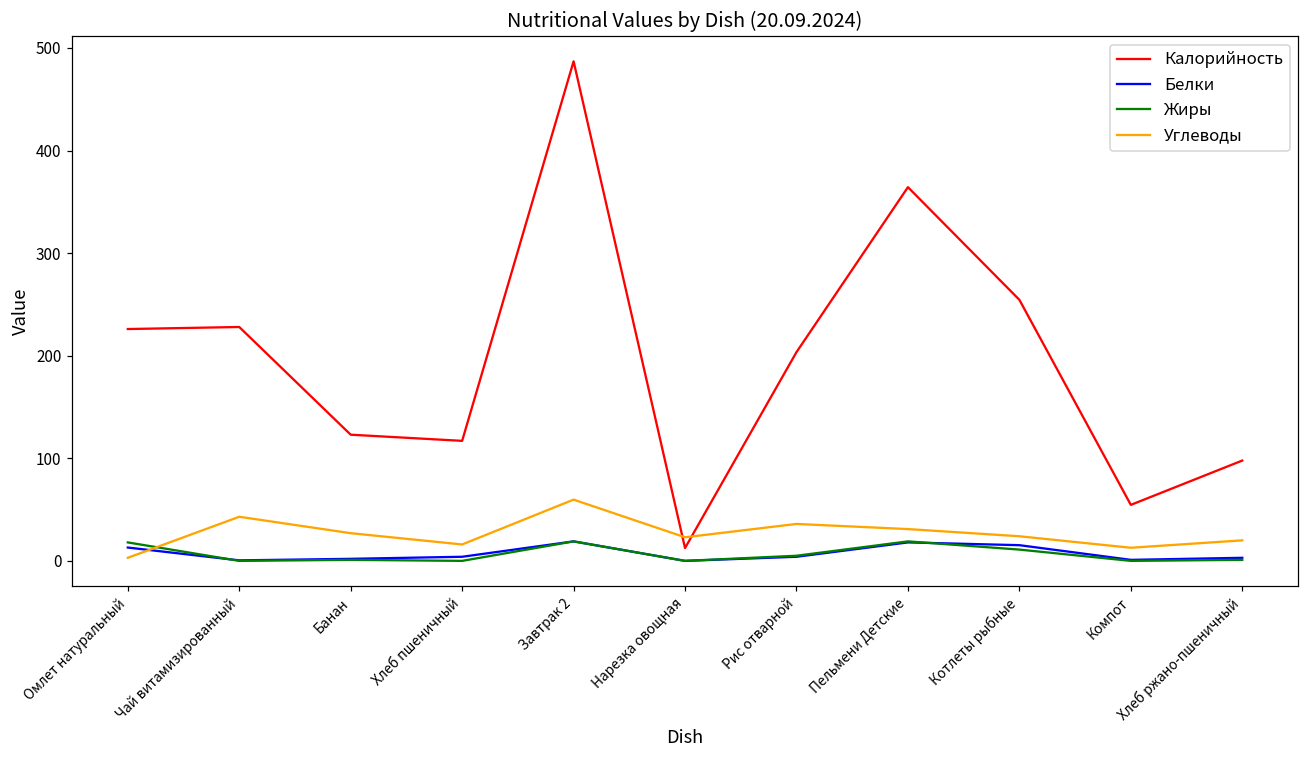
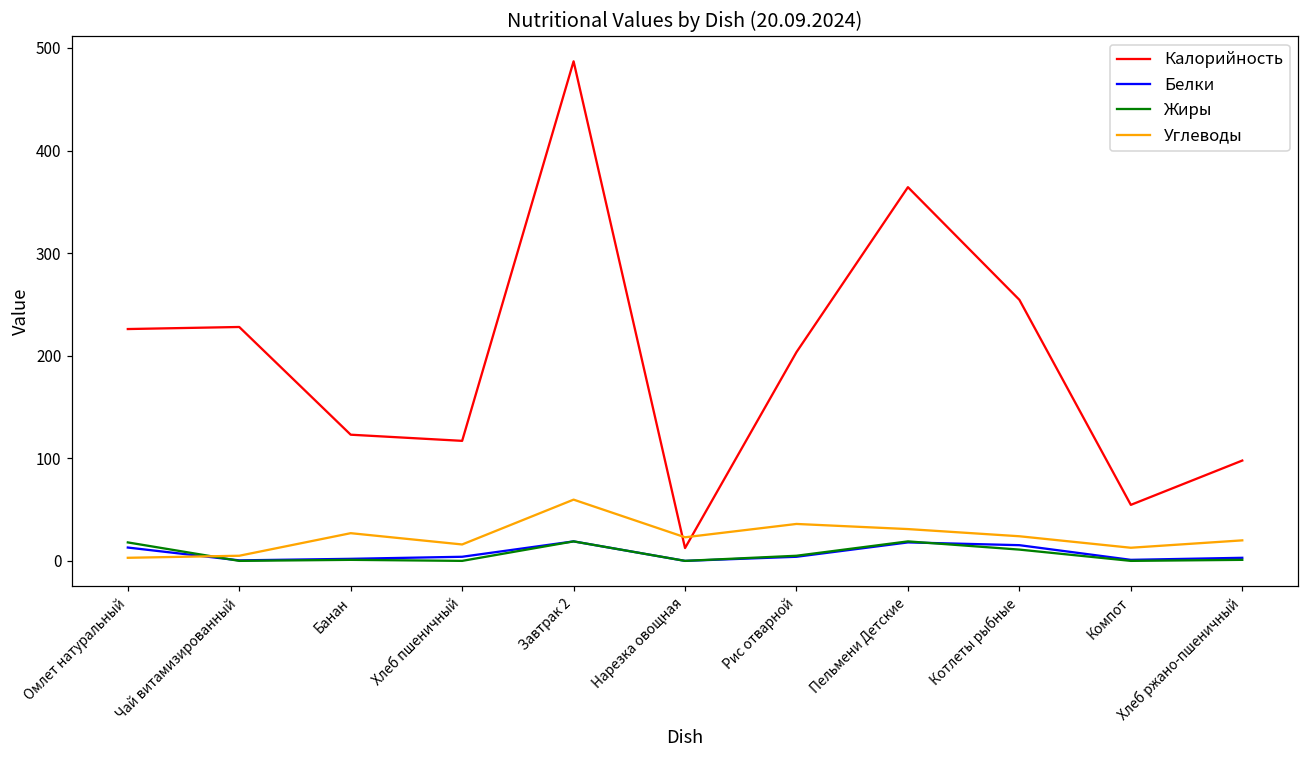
  {
    "Калорийность": {
      "Омлет натуральный": 230,
      "Чай витамизированный": 230,
      "Банан": 120,
      "Хлеб пшеничный": 120,
      "Завтрак 2": 490,
      "Нарезка овощная": 10,
      "Рис отварной": 200,
      "Пельмени Детские": 360,
      "Котлеты рыбные": 250,
      "Компот": 50,
      "Хлеб ржано-пшеничный": 100
    },
    "Белки": {
      "Омлет натуральный": 10,
      "Хлеб пшеничный": 0,
      "Котлеты рыбные": 20
    },
    "Жиры": {
      "Омлет натуральный": 20,
      "Хлеб пшеничный": 0,
      "Котлеты рыбные": 10
    },
    "Углеводы": {
      "Омлет натуральный": 0,
-     "Чай витамизированный": 40,
+     "Чай витамизированный": 10,
      "Банан": 30,
      "Хлеб пшеничный": 20,
      "Завтрак 2": 60,
      "Нарезка овощная": 20,
      "Рис отварной": 40,
      "Пельмени Детские": 30,
      "Котлеты рыбные": 20,
      "Компот": 10,
      "Хлеб ржано-пшеничный": 20
    }
  }
